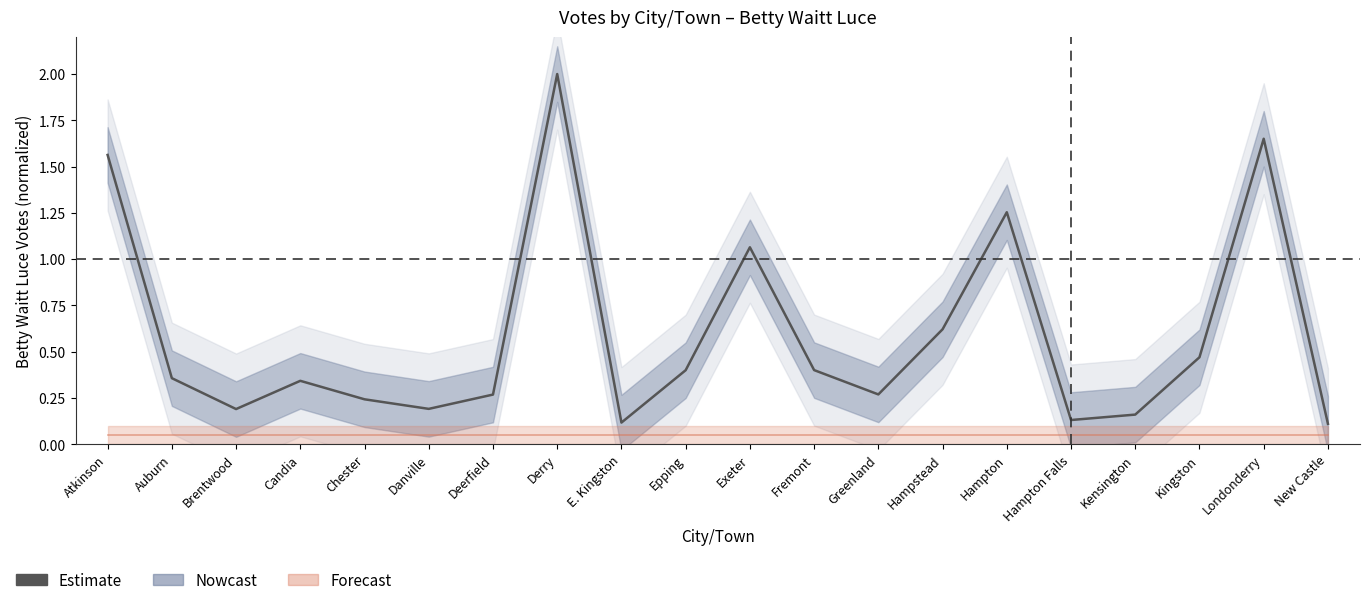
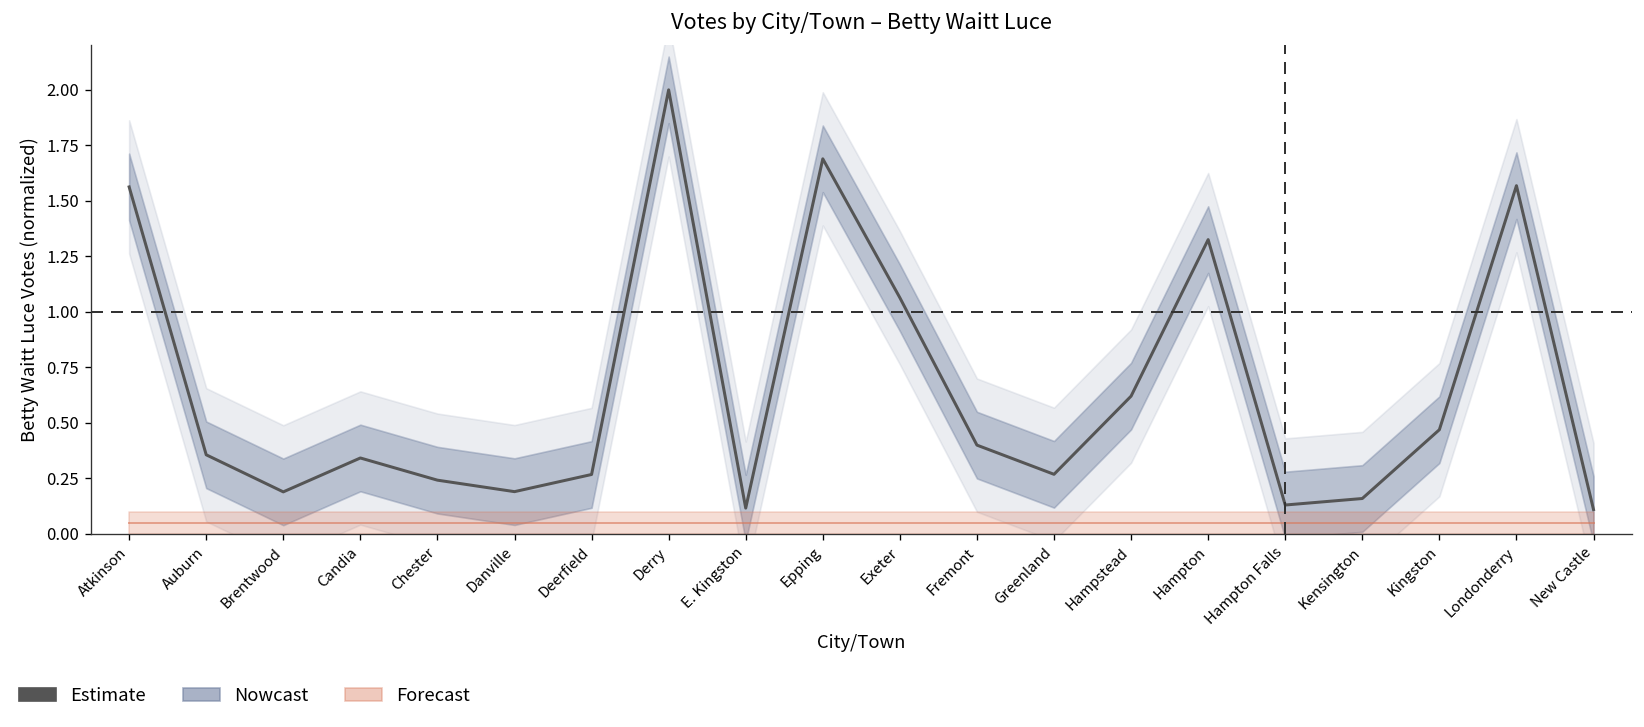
  {
    "Estimate": {
      "Atkinson": 1.56,
      "Auburn": 0.36,
      "Brentwood": 0.19,
      "Candia": 0.34,
      "Chester": 0.24,
      "Danville": 0.19,
      "Deerfield": 0.27,
      "Derry": 2.00,
      "E. Kingston": 0.12,
-     "Epping": 0.40,
+     "Epping": 1.69,
      "Exeter": 1.06,
      "Fremont": 0.40,
      "Greenland": 0.27,
      "Hampstead": 0.62,
-     "Hampton": 1.25,
+     "Hampton": 1.33,
      "Hampton Falls": 0.13,
      "Kensington": 0.16,
      "Kingston": 0.47,
-     "Londonderry": 1.65
+     "Londonderry": 1.57
    }
  }
